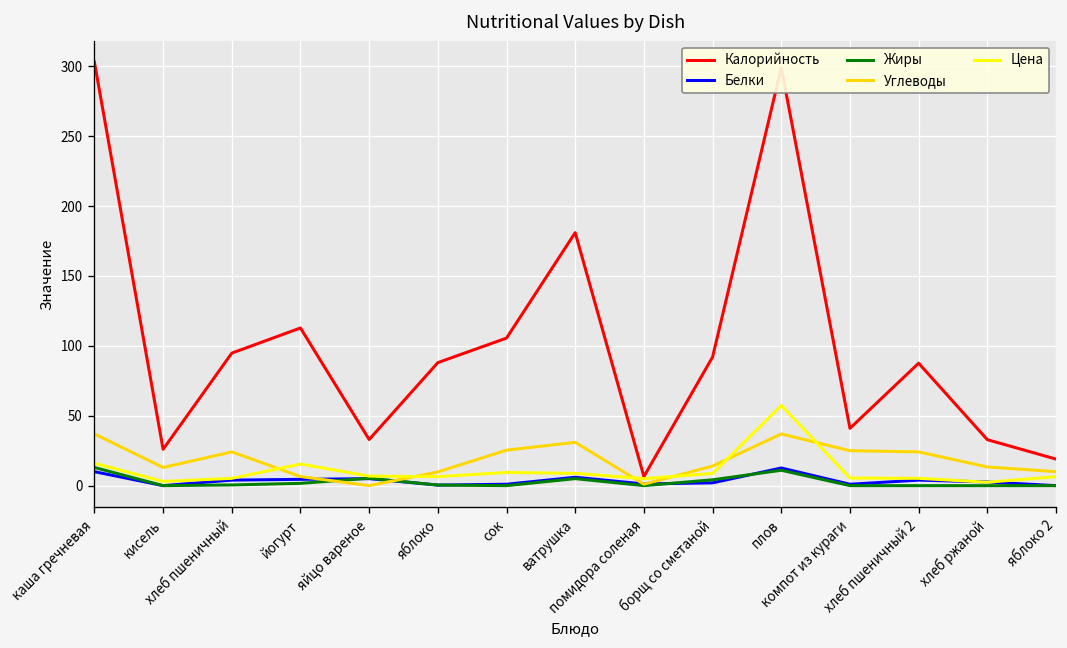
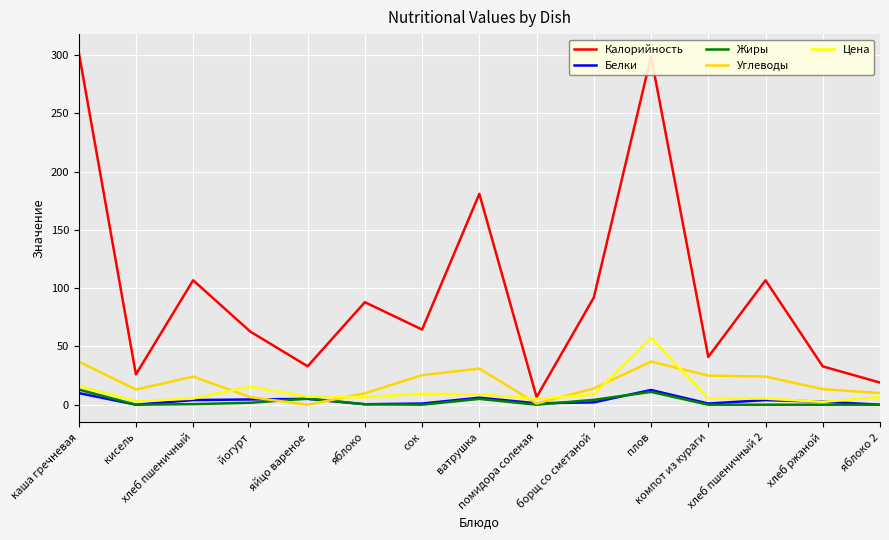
  {
    "Калорийность": {
      "каша гречневая": 303,
      "кисель": 26,
-     "хлеб пшеничный": 95,
-     "йогурт": 113,
+     "хлеб пшеничный": 107,
+     "йогурт": 63,
      "яйцо вареное": 33,
      "яблоко": 88,
-     "сок": 106,
+     "сок": 64,
      "ватрушка": 181,
      "борщ со сметаной": 92,
      "компот из кураги": 41,
-     "хлеб пшеничный 2": 88,
+     "хлеб пшеничный 2": 107,
      "хлеб ржаной": 33,
      "яблоко 2": 19
    },
    "Белки": {
      "каша гречневая": 10,
      "борщ со сметаной": 2
    },
    "Жиры": {
      "каша гречневая": 13,
      "хлеб пшеничный": 1,
      "йогурт": 2,
      "борщ со сметаной": 4,
      "хлеб пшеничный 2": 0,
      "хлеб ржаной": 0
    }
  }
